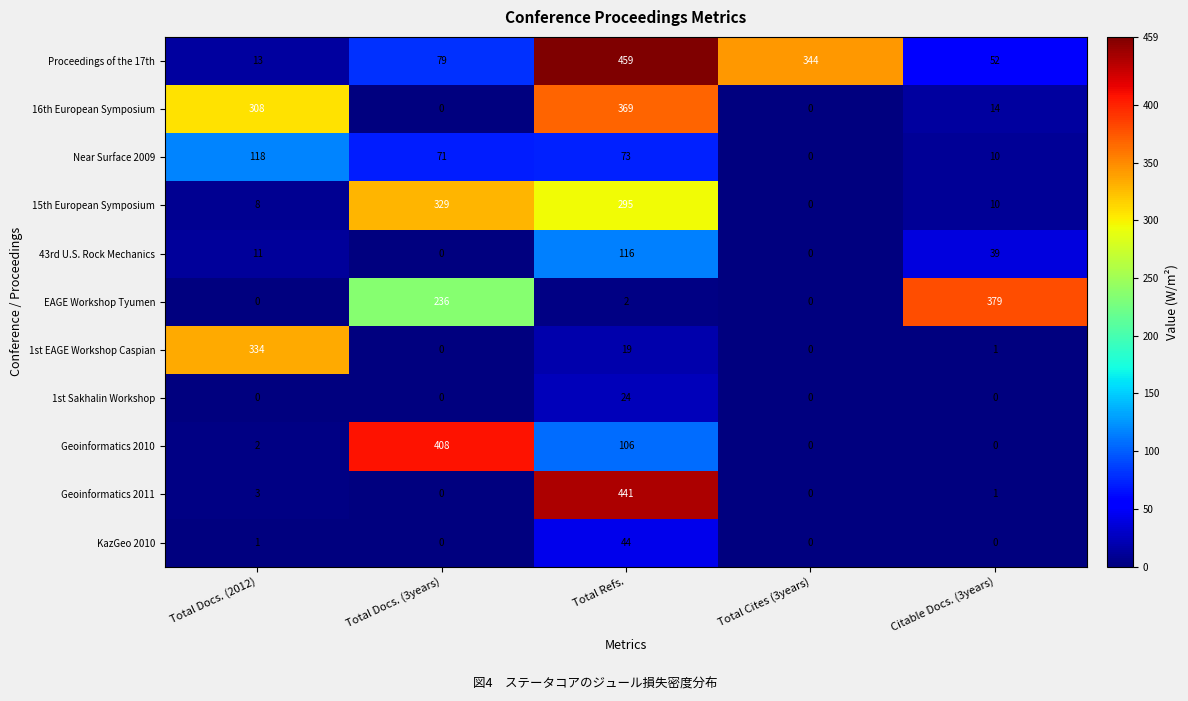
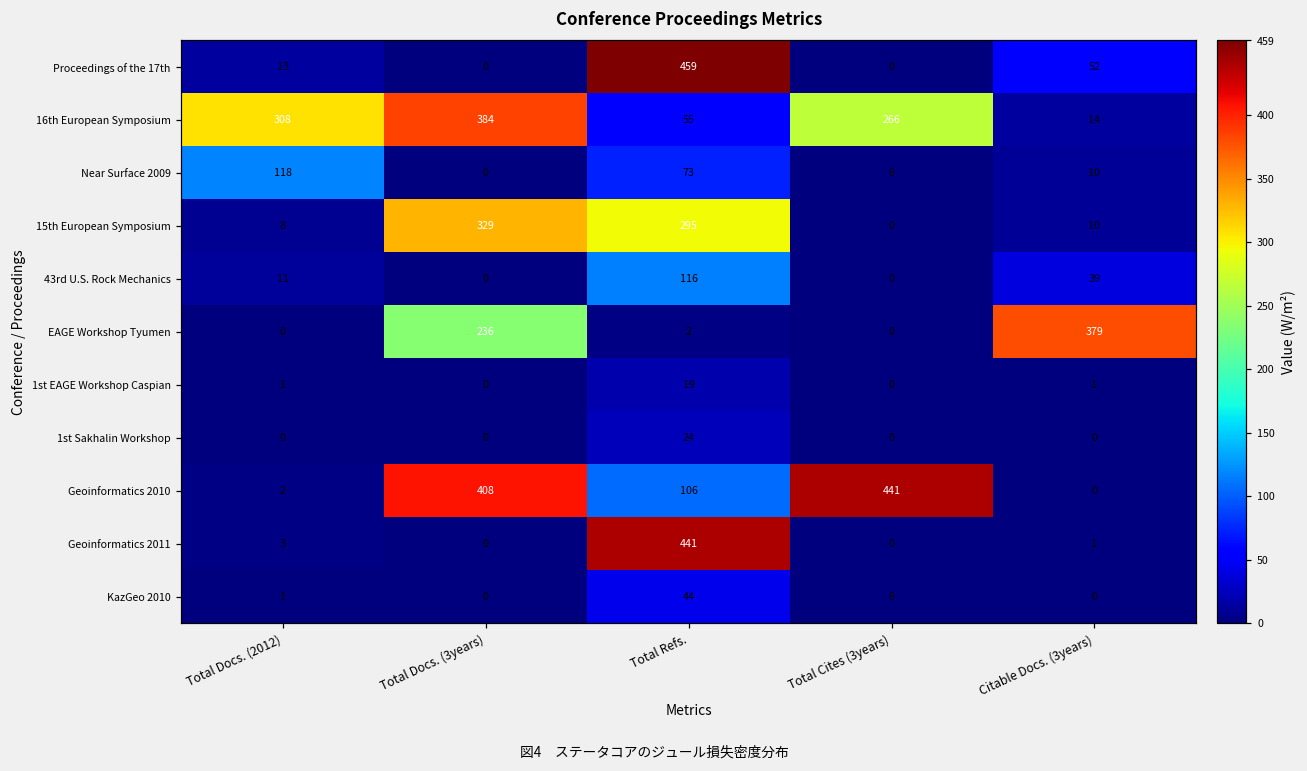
  {
    "Proceedings of the 17th": {
      "Total Docs. (2012)": 13,
-     "Total Docs. (3years)": 79,
+     "Total Docs. (3years)": 0,
      "Total Refs.": 459,
-     "Total Cites (3years)": 344,
+     "Total Cites (3years)": 0,
      "Citable Docs. (3years)": 52
    },
    "16th European Symposium": {
      "Total Docs. (2012)": 308,
-     "Total Docs. (3years)": 0,
-     "Total Refs.": 369,
-     "Total Cites (3years)": 0,
+     "Total Docs. (3years)": 384,
+     "Total Refs.": 55,
+     "Total Cites (3years)": 266,
      "Citable Docs. (3years)": 14
    },
    "Near Surface 2009": {
      "Total Docs. (2012)": 118,
-     "Total Docs. (3years)": 71,
+     "Total Docs. (3years)": 0,
      "Total Refs.": 73,
      "Total Cites (3years)": 0,
      "Citable Docs. (3years)": 10
    },
    "15th European Symposium": {
      "Total Docs. (2012)": 8,
      "Total Docs. (3years)": 329,
      "Total Refs.": 295,
      "Total Cites (3years)": 0,
      "Citable Docs. (3years)": 10
    },
    "43rd U.S. Rock Mechanics": {
      "Total Docs. (2012)": 11,
      "Total Docs. (3years)": 0,
      "Total Refs.": 116,
      "Total Cites (3years)": 0,
      "Citable Docs. (3years)": 39
    },
    "EAGE Workshop Tyumen": {
      "Total Docs. (2012)": 0,
      "Total Docs. (3years)": 236,
      "Total Refs.": 2,
      "Total Cites (3years)": 0,
      "Citable Docs. (3years)": 379
    },
    "1st EAGE Workshop Caspian": {
-     "Total Docs. (2012)": 334,
+     "Total Docs. (2012)": 1,
      "Total Docs. (3years)": 0,
      "Total Refs.": 19,
      "Total Cites (3years)": 0,
      "Citable Docs. (3years)": 1
    },
    "1st Sakhalin Workshop": {
      "Total Docs. (2012)": 0,
      "Total Docs. (3years)": 0,
      "Total Refs.": 24,
      "Total Cites (3years)": 0,
      "Citable Docs. (3years)": 0
    },
    "Geoinformatics 2010": {
      "Total Docs. (2012)": 2,
      "Total Docs. (3years)": 408,
      "Total Refs.": 106,
-     "Total Cites (3years)": 0,
+     "Total Cites (3years)": 441,
      "Citable Docs. (3years)": 0
    },
    "Geoinformatics 2011": {
      "Total Docs. (2012)": 3,
      "Total Docs. (3years)": 0,
      "Total Refs.": 441,
      "Total Cites (3years)": 0,
      "Citable Docs. (3years)": 1
    },
    "KazGeo 2010": {
      "Total Docs. (2012)": 1,
      "Total Docs. (3years)": 0,
      "Total Refs.": 44,
      "Total Cites (3years)": 0,
      "Citable Docs. (3years)": 0
    }
  }
